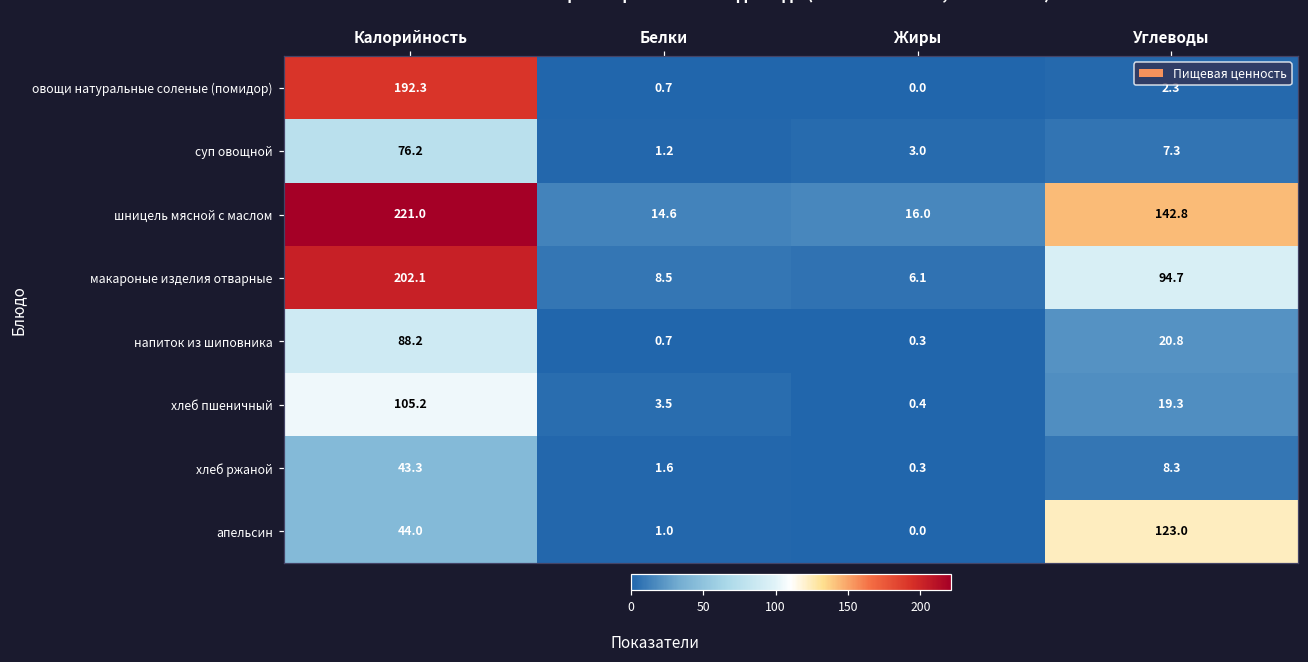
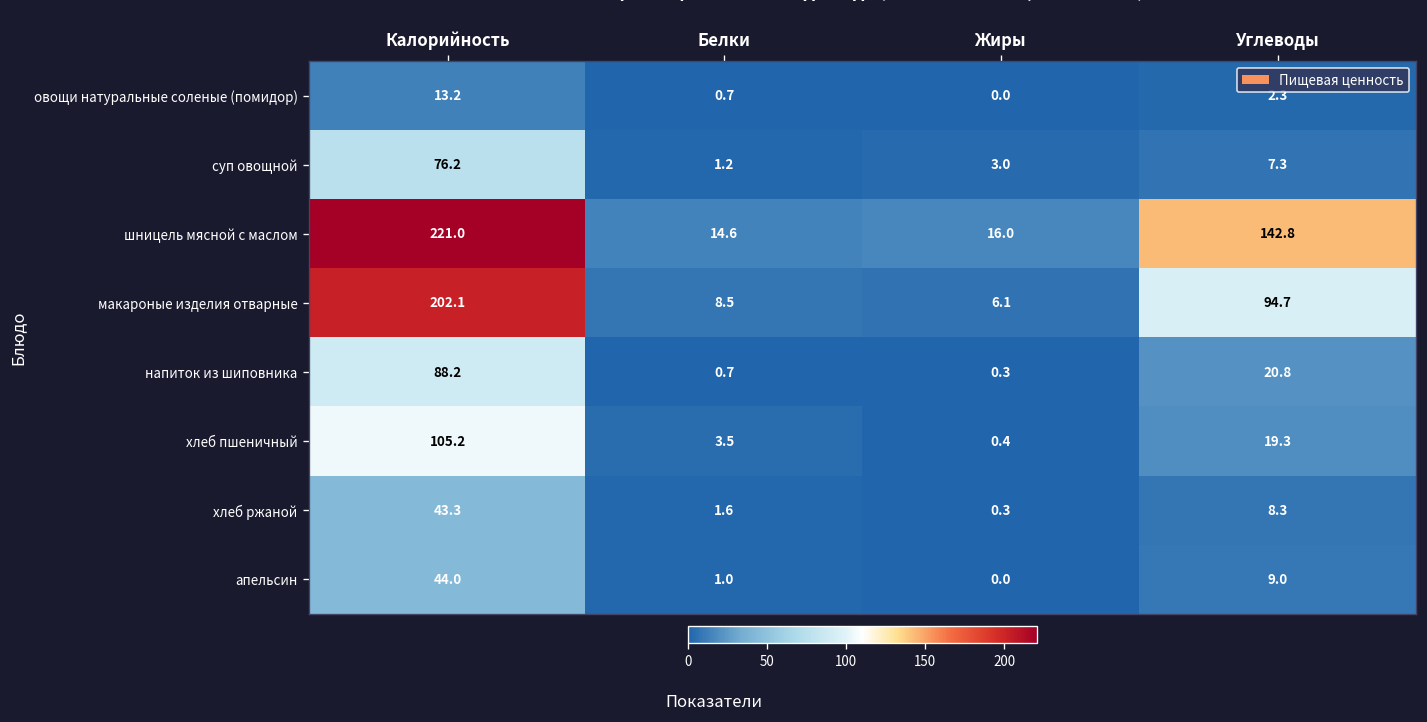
  {
    "овощи натуральные соленые (помидор)": {
-     "Калорийность": 192.3,
+     "Калорийность": 13.2,
      "Белки": 0.7,
      "Жиры": 0.0
    },
    "суп овощной": {
      "Калорийность": 76.2,
      "Белки": 1.2,
      "Жиры": 3.0,
      "Углеводы": 7.3
    },
    "шницель мясной с маслом": {
      "Калорийность": 221.0,
      "Белки": 14.6,
      "Жиры": 16.0,
      "Углеводы": 142.8
    },
    "макароные изделия отварные": {
      "Калорийность": 202.1,
      "Белки": 8.5,
      "Жиры": 6.1,
      "Углеводы": 94.7
    },
    "напиток из шиповника": {
      "Калорийность": 88.2,
      "Белки": 0.7,
      "Жиры": 0.3,
      "Углеводы": 20.8
    },
    "хлеб пшеничный": {
      "Калорийность": 105.2,
      "Белки": 3.5,
      "Жиры": 0.4,
      "Углеводы": 19.3
    },
    "хлеб ржаной": {
      "Калорийность": 43.3,
      "Белки": 1.6,
      "Жиры": 0.3,
      "Углеводы": 8.3
    },
    "апельсин": {
      "Калорийность": 44.0,
      "Белки": 1.0,
      "Жиры": 0.0,
-     "Углеводы": 123.0
+     "Углеводы": 9.0
    }
  }
